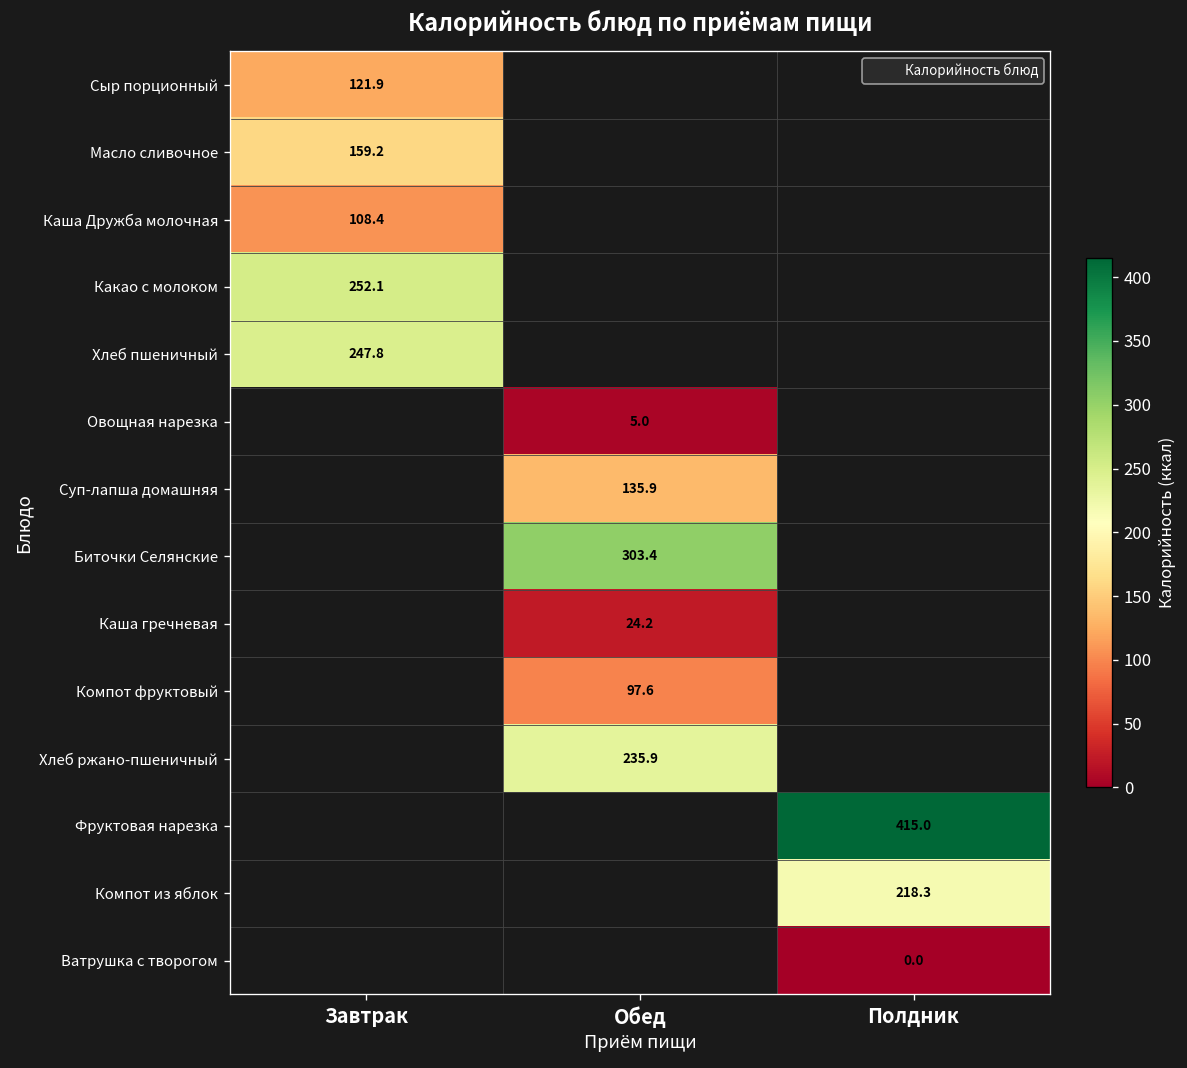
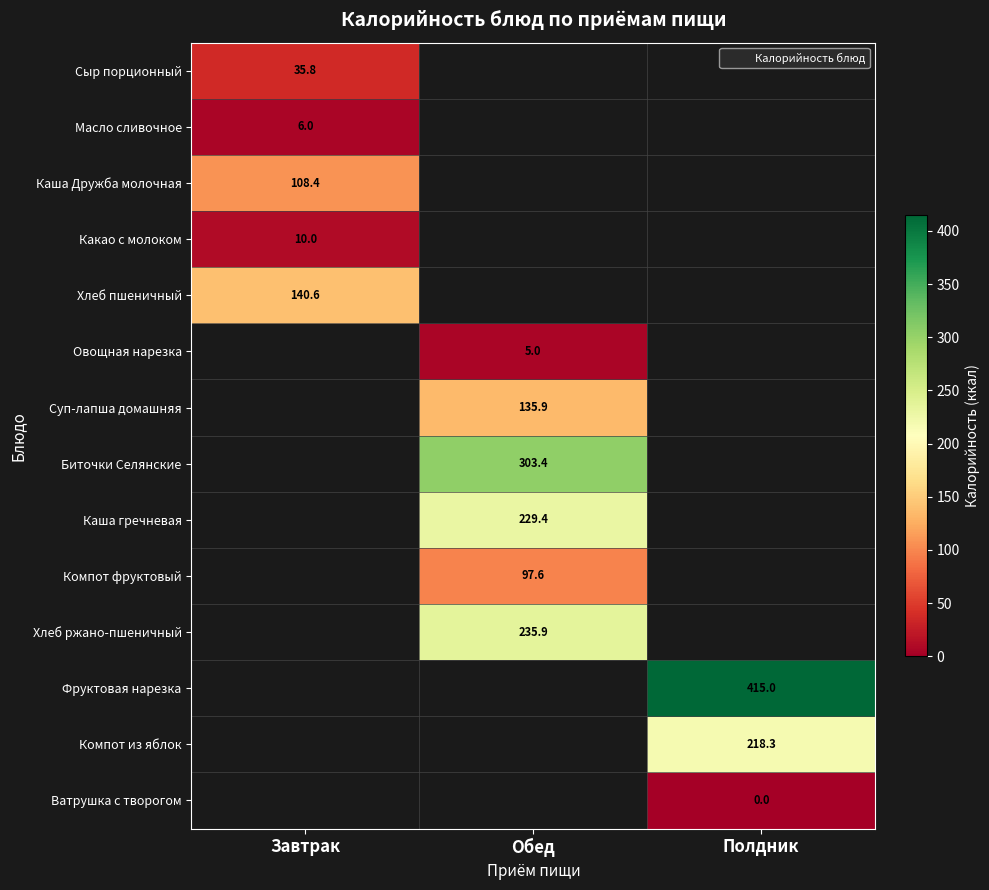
  {
    "Сыр порционный": {
-     "Завтрак": 121.9
+     "Завтрак": 35.8
    },
    "Масло сливочное": {
-     "Завтрак": 159.2
+     "Завтрак": 6.0
    },
    "Каша Дружба молочная": {
      "Завтрак": 108.4
    },
    "Какао с молоком": {
-     "Завтрак": 252.1
+     "Завтрак": 10.0
    },
    "Хлеб пшеничный": {
-     "Завтрак": 247.8
+     "Завтрак": 140.6
    },
    "Овощная нарезка": {
      "Обед": 5.0
    },
    "Суп-лапша домашняя": {
      "Обед": 135.9
    },
    "Биточки Селянские": {
      "Обед": 303.4
    },
    "Каша гречневая": {
-     "Обед": 24.2
+     "Обед": 229.4
    },
    "Компот фруктовый": {
      "Обед": 97.6
    },
    "Хлеб ржано-пшеничный": {
      "Обед": 235.9
    },
    "Фруктовая нарезка": {
      "Полдник": 415.0
    },
    "Компот из яблок": {
      "Полдник": 218.3
    },
    "Ватрушка с творогом": {
      "Полдник": 0.0
    }
  }
